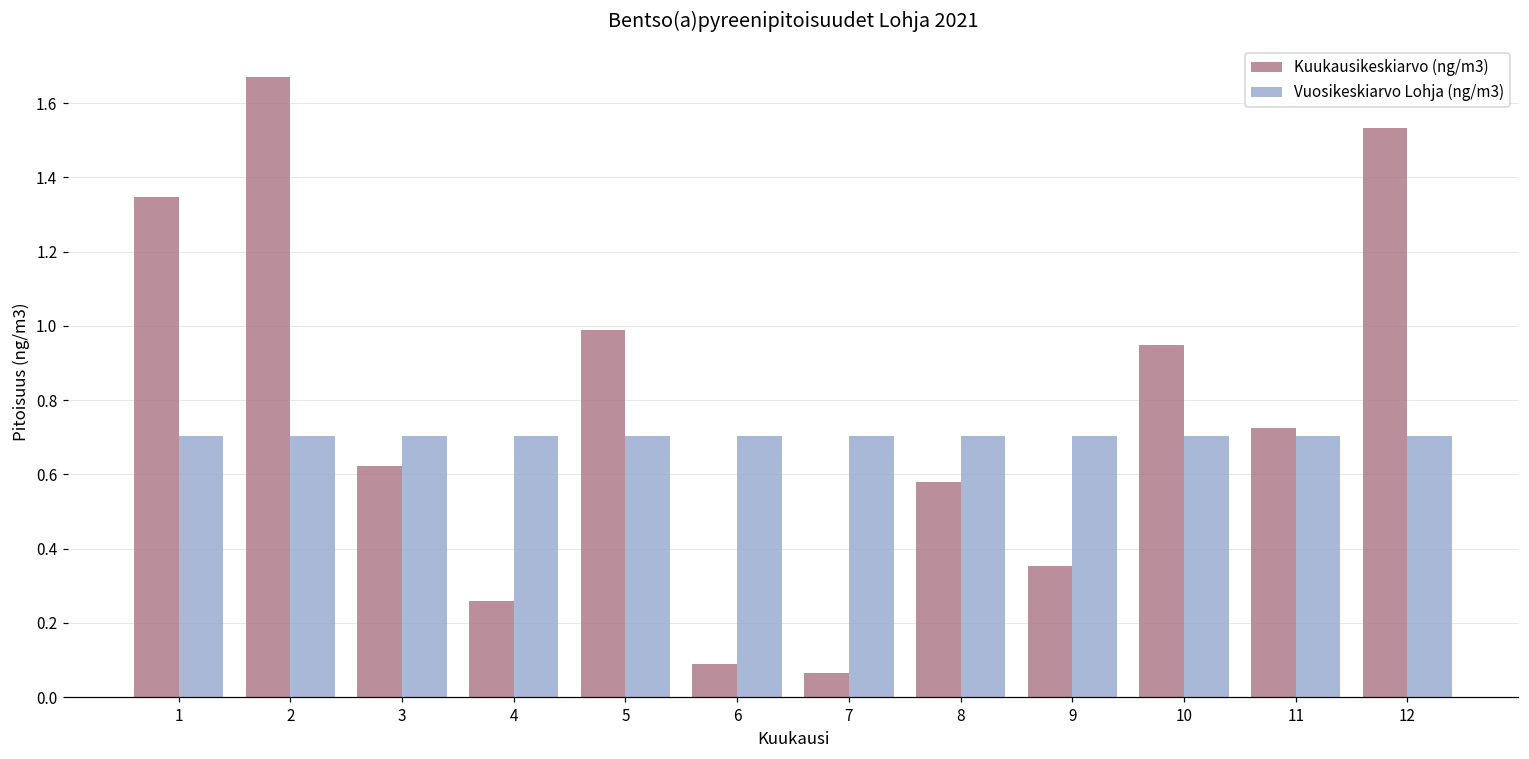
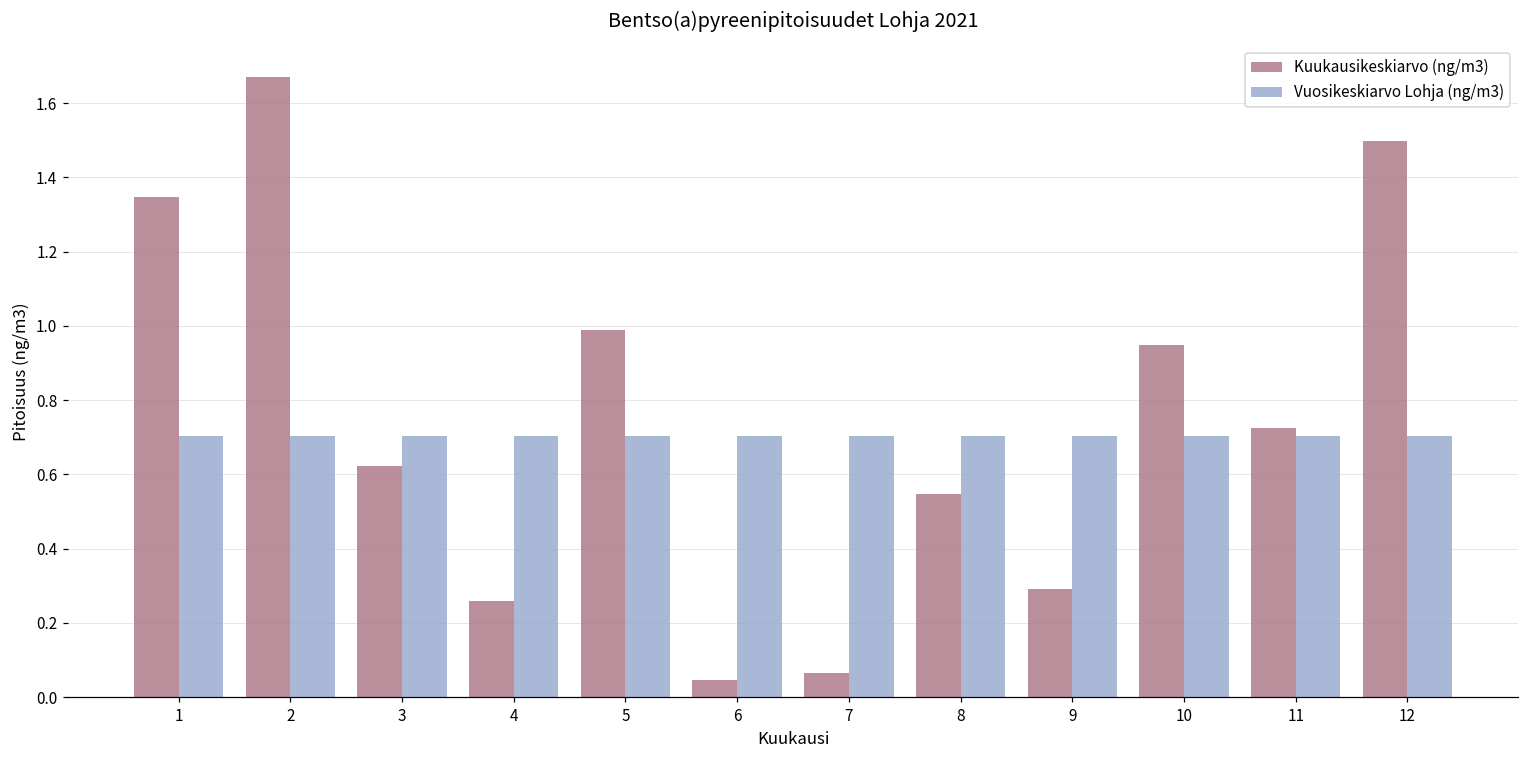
  {
    "Kuukausikeskiarvo (ng/m3)": {
      "1": 1.35,
      "2": 1.67,
      "3": 0.62,
      "4": 0.26,
      "5": 0.99,
-     "6": 0.09,
+     "6": 0.05,
      "7": 0.06,
-     "8": 0.58,
-     "9": 0.35,
+     "8": 0.55,
+     "9": 0.29,
      "10": 0.95,
      "11": 0.73,
-     "12": 1.53
+     "12": 1.50
    },
    "Vuosikeskiarvo Lohja (ng/m3)": {
      "1": 0.70,
      "2": 0.70,
      "3": 0.70,
      "4": 0.70,
      "5": 0.70,
      "6": 0.70,
      "7": 0.70,
      "8": 0.70,
      "9": 0.70,
      "10": 0.70,
      "11": 0.70,
      "12": 0.70
    }
  }
